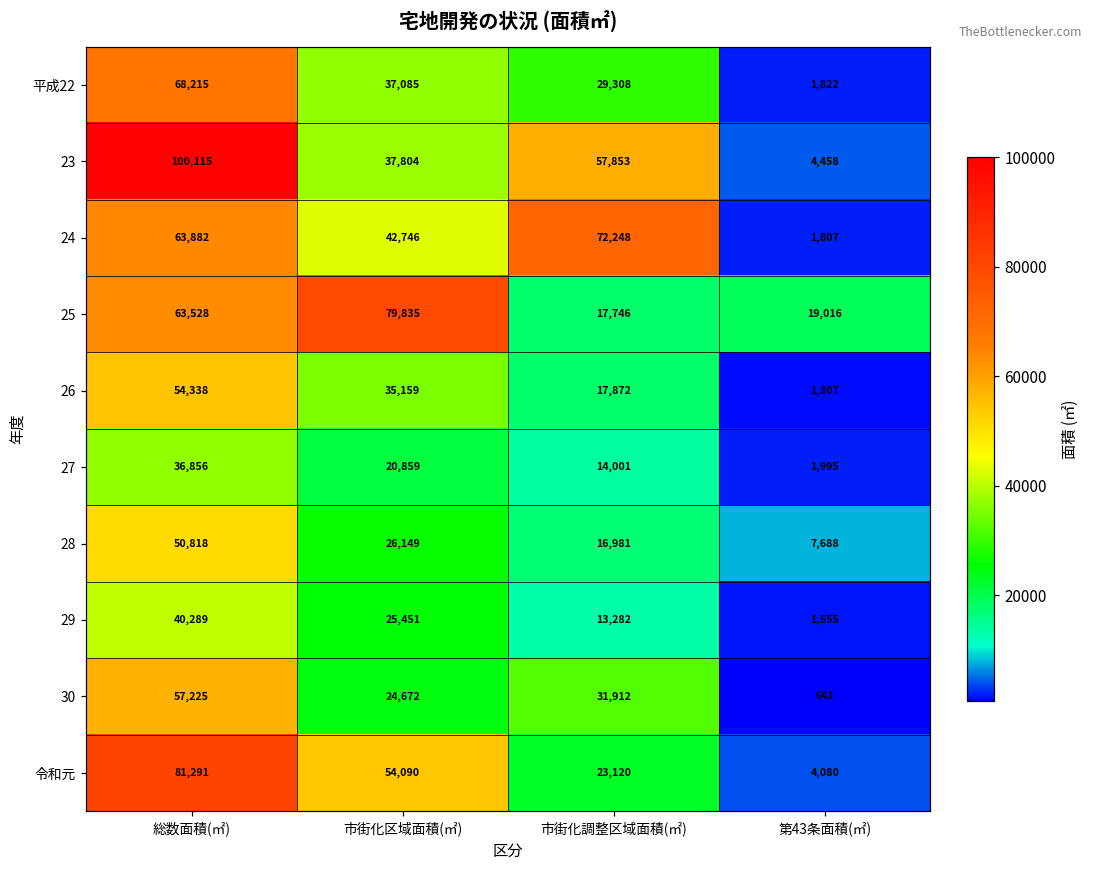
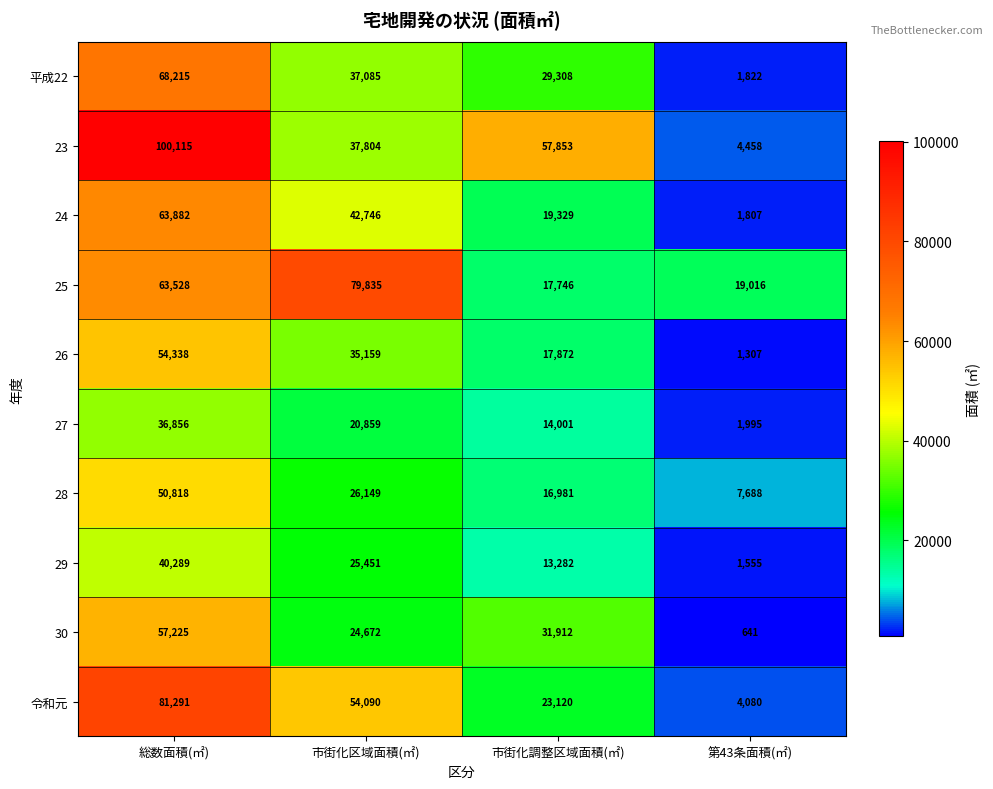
  {
    "平成22": {
      "総数面積(㎡)": "68,215",
      "市街化区域面積(㎡)": "37,085",
      "市街化調整区域面積(㎡)": "29,308",
      "第43条面積(㎡)": "1,822"
    },
    "23": {
      "総数面積(㎡)": "100,115",
      "市街化区域面積(㎡)": "37,804",
      "市街化調整区域面積(㎡)": "57,853",
      "第43条面積(㎡)": "4,458"
    },
    "24": {
      "総数面積(㎡)": "63,882",
      "市街化区域面積(㎡)": "42,746",
-     "市街化調整区域面積(㎡)": "72,248",
+     "市街化調整区域面積(㎡)": "19,329",
      "第43条面積(㎡)": "1,807"
    },
    "25": {
      "総数面積(㎡)": "63,528",
      "市街化区域面積(㎡)": "79,835",
      "市街化調整区域面積(㎡)": "17,746",
      "第43条面積(㎡)": "19,016"
    },
    "26": {
      "総数面積(㎡)": "54,338",
      "市街化区域面積(㎡)": "35,159",
      "市街化調整区域面積(㎡)": "17,872",
      "第43条面積(㎡)": "1,307"
    },
    "27": {
      "総数面積(㎡)": "36,856",
      "市街化区域面積(㎡)": "20,859",
      "市街化調整区域面積(㎡)": "14,001",
      "第43条面積(㎡)": "1,995"
    },
    "28": {
      "総数面積(㎡)": "50,818",
      "市街化区域面積(㎡)": "26,149",
      "市街化調整区域面積(㎡)": "16,981",
      "第43条面積(㎡)": "7,688"
    },
    "29": {
      "総数面積(㎡)": "40,289",
      "市街化区域面積(㎡)": "25,451",
      "市街化調整区域面積(㎡)": "13,282",
      "第43条面積(㎡)": "1,555"
    },
    "30": {
      "総数面積(㎡)": "57,225",
      "市街化区域面積(㎡)": "24,672",
      "市街化調整区域面積(㎡)": "31,912",
      "第43条面積(㎡)": "641"
    },
    "令和元": {
      "総数面積(㎡)": "81,291",
      "市街化区域面積(㎡)": "54,090",
      "市街化調整区域面積(㎡)": "23,120",
      "第43条面積(㎡)": "4,080"
    }
  }
